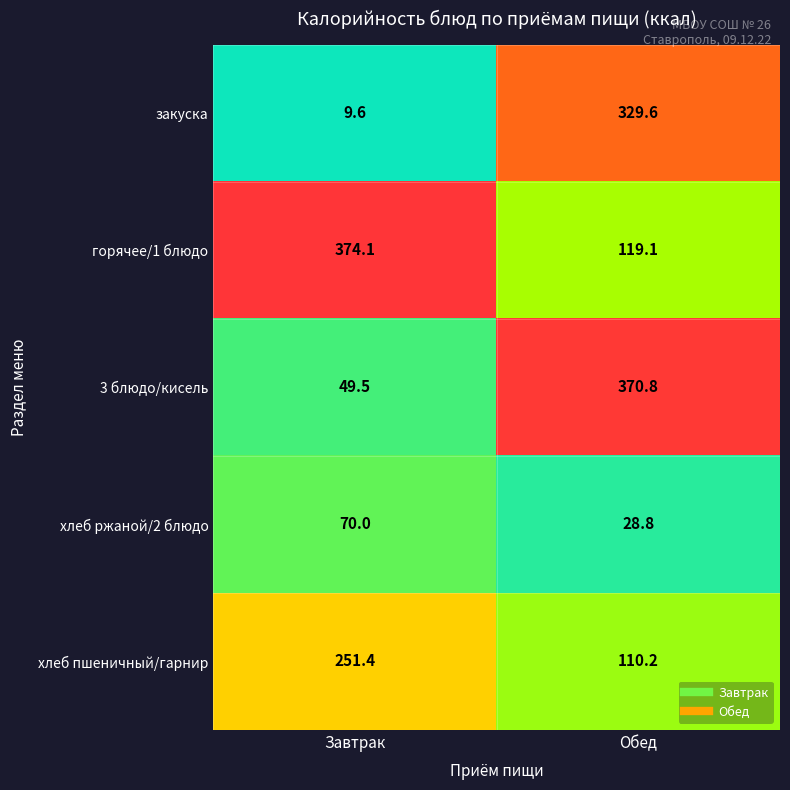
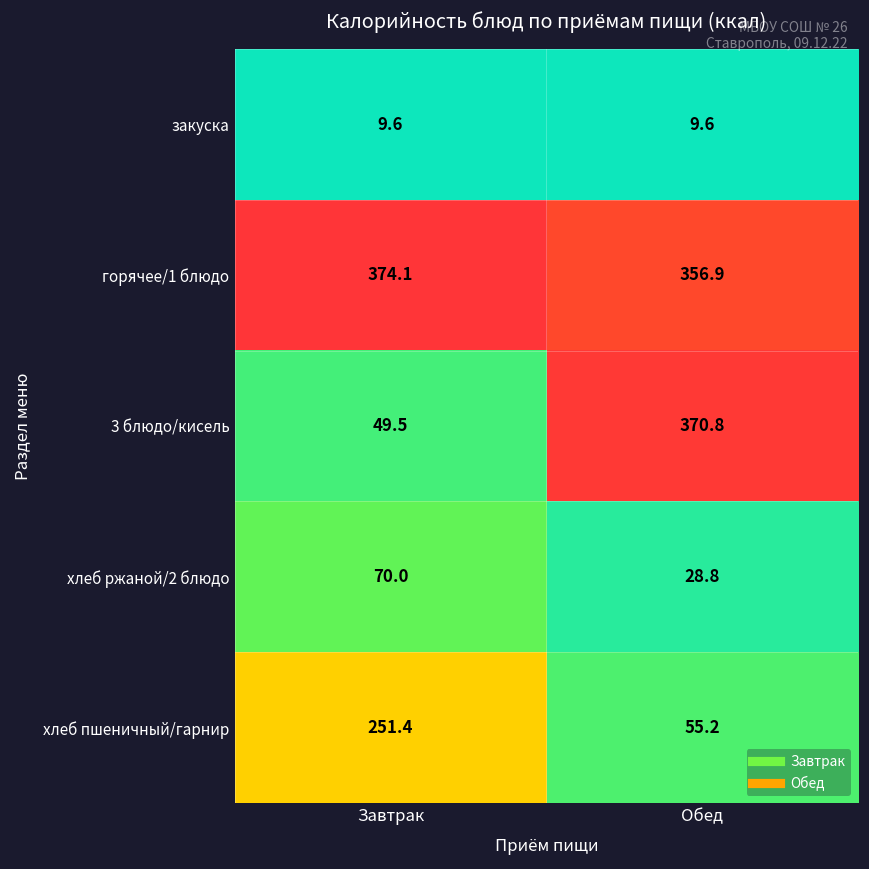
  {
    "закуска": {
      "Завтрак": 9.6,
-     "Обед": 329.6
+     "Обед": 9.6
    },
    "горячее/1 блюдо": {
      "Завтрак": 374.1,
-     "Обед": 119.1
+     "Обед": 356.9
    },
    "3 блюдо/кисель": {
      "Завтрак": 49.5,
      "Обед": 370.8
    },
    "хлеб ржаной/2 блюдо": {
      "Завтрак": 70.0,
      "Обед": 28.8
    },
    "хлеб пшеничный/гарнир": {
      "Завтрак": 251.4,
-     "Обед": 110.2
+     "Обед": 55.2
    }
  }
